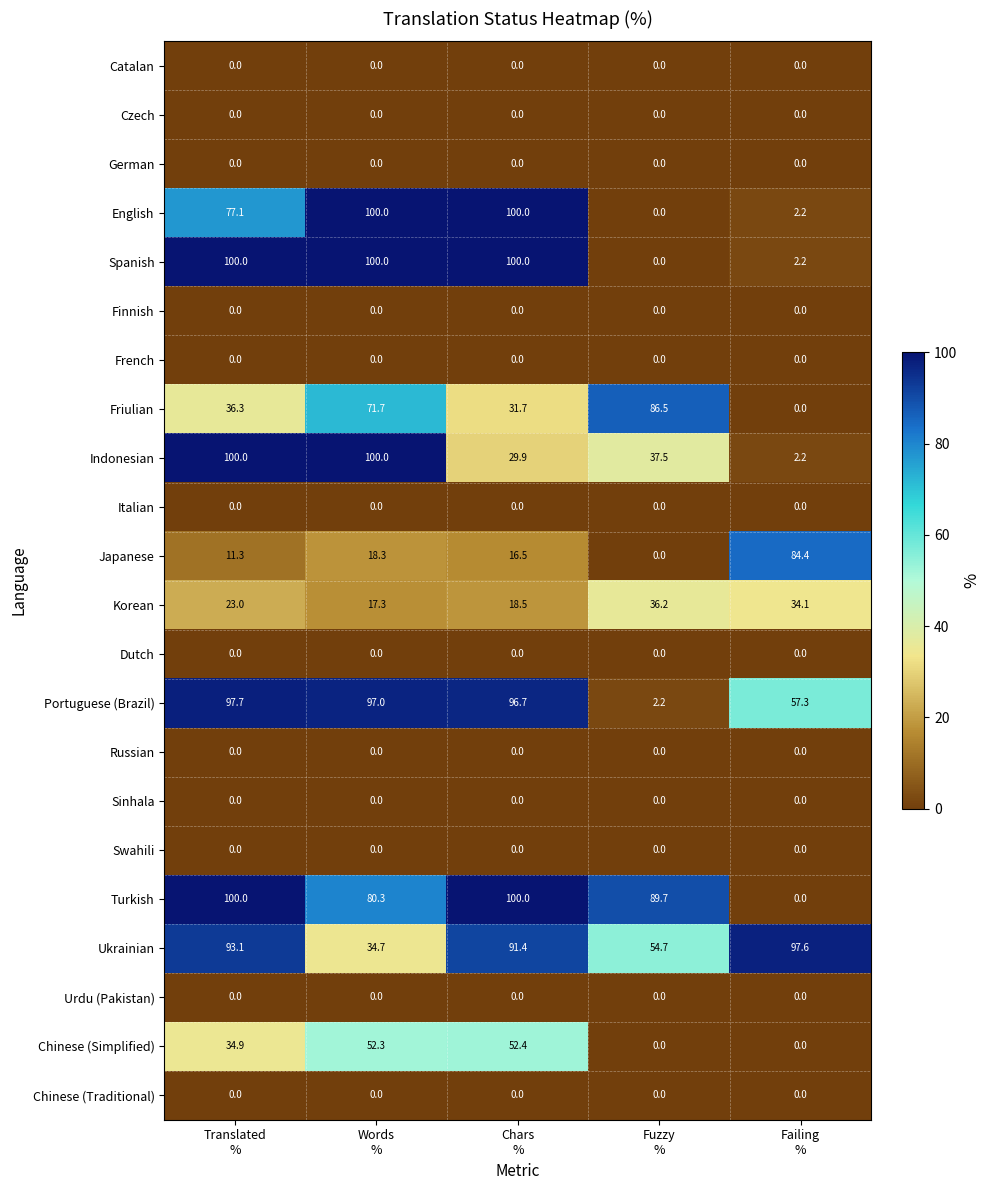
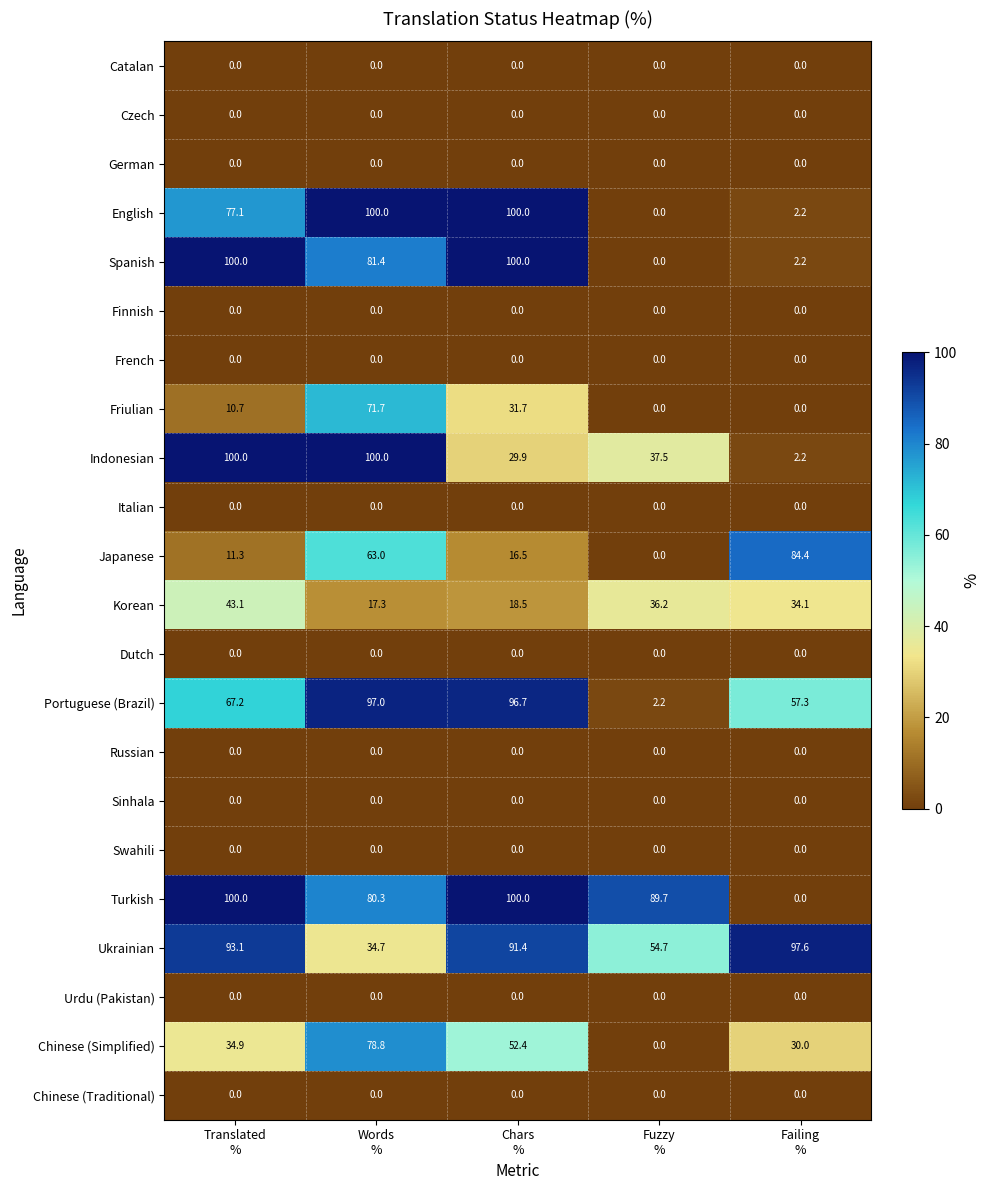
  {
    "Catalan": {
      "Translated %": 0.0,
      "Words %": 0.0,
      "Chars %": 0.0,
      "Fuzzy %": 0.0,
      "Failing %": 0.0
    },
    "Czech": {
      "Translated %": 0.0,
      "Words %": 0.0,
      "Chars %": 0.0,
      "Fuzzy %": 0.0,
      "Failing %": 0.0
    },
    "German": {
      "Translated %": 0.0,
      "Words %": 0.0,
      "Chars %": 0.0,
      "Fuzzy %": 0.0,
      "Failing %": 0.0
    },
    "English": {
      "Translated %": 77.1,
      "Words %": 100.0,
      "Chars %": 100.0,
      "Fuzzy %": 0.0,
      "Failing %": 2.2
    },
    "Spanish": {
      "Translated %": 100.0,
-     "Words %": 100.0,
+     "Words %": 81.4,
      "Chars %": 100.0,
      "Fuzzy %": 0.0,
      "Failing %": 2.2
    },
    "Finnish": {
      "Translated %": 0.0,
      "Words %": 0.0,
      "Chars %": 0.0,
      "Fuzzy %": 0.0,
      "Failing %": 0.0
    },
    "French": {
      "Translated %": 0.0,
      "Words %": 0.0,
      "Chars %": 0.0,
      "Fuzzy %": 0.0,
      "Failing %": 0.0
    },
    "Friulian": {
-     "Translated %": 36.3,
+     "Translated %": 10.7,
      "Words %": 71.7,
      "Chars %": 31.7,
-     "Fuzzy %": 86.5,
+     "Fuzzy %": 0.0,
      "Failing %": 0.0
    },
    "Indonesian": {
      "Translated %": 100.0,
      "Words %": 100.0,
      "Chars %": 29.9,
      "Fuzzy %": 37.5,
      "Failing %": 2.2
    },
    "Italian": {
      "Translated %": 0.0,
      "Words %": 0.0,
      "Chars %": 0.0,
      "Fuzzy %": 0.0,
      "Failing %": 0.0
    },
    "Japanese": {
      "Translated %": 11.3,
-     "Words %": 18.3,
+     "Words %": 63.0,
      "Chars %": 16.5,
      "Fuzzy %": 0.0,
      "Failing %": 84.4
    },
    "Korean": {
-     "Translated %": 23.0,
+     "Translated %": 43.1,
      "Words %": 17.3,
      "Chars %": 18.5,
      "Fuzzy %": 36.2,
      "Failing %": 34.1
    },
    "Dutch": {
      "Translated %": 0.0,
      "Words %": 0.0,
      "Chars %": 0.0,
      "Fuzzy %": 0.0,
      "Failing %": 0.0
    },
    "Portuguese (Brazil)": {
-     "Translated %": 97.7,
+     "Translated %": 67.2,
      "Words %": 97.0,
      "Chars %": 96.7,
      "Fuzzy %": 2.2,
      "Failing %": 57.3
    },
    "Russian": {
      "Translated %": 0.0,
      "Words %": 0.0,
      "Chars %": 0.0,
      "Fuzzy %": 0.0,
      "Failing %": 0.0
    },
    "Sinhala": {
      "Translated %": 0.0,
      "Words %": 0.0,
      "Chars %": 0.0,
      "Fuzzy %": 0.0,
      "Failing %": 0.0
    },
    "Swahili": {
      "Translated %": 0.0,
      "Words %": 0.0,
      "Chars %": 0.0,
      "Fuzzy %": 0.0,
      "Failing %": 0.0
    },
    "Turkish": {
      "Translated %": 100.0,
      "Words %": 80.3,
      "Chars %": 100.0,
      "Fuzzy %": 89.7,
      "Failing %": 0.0
    },
    "Ukrainian": {
      "Translated %": 93.1,
      "Words %": 34.7,
      "Chars %": 91.4,
      "Fuzzy %": 54.7,
      "Failing %": 97.6
    },
    "Urdu (Pakistan)": {
      "Translated %": 0.0,
      "Words %": 0.0,
      "Chars %": 0.0,
      "Fuzzy %": 0.0,
      "Failing %": 0.0
    },
    "Chinese (Simplified)": {
      "Translated %": 34.9,
-     "Words %": 52.3,
+     "Words %": 78.8,
      "Chars %": 52.4,
      "Fuzzy %": 0.0,
-     "Failing %": 0.0
+     "Failing %": 30.0
    },
    "Chinese (Traditional)": {
      "Translated %": 0.0,
      "Words %": 0.0,
      "Chars %": 0.0,
      "Fuzzy %": 0.0,
      "Failing %": 0.0
    }
  }
